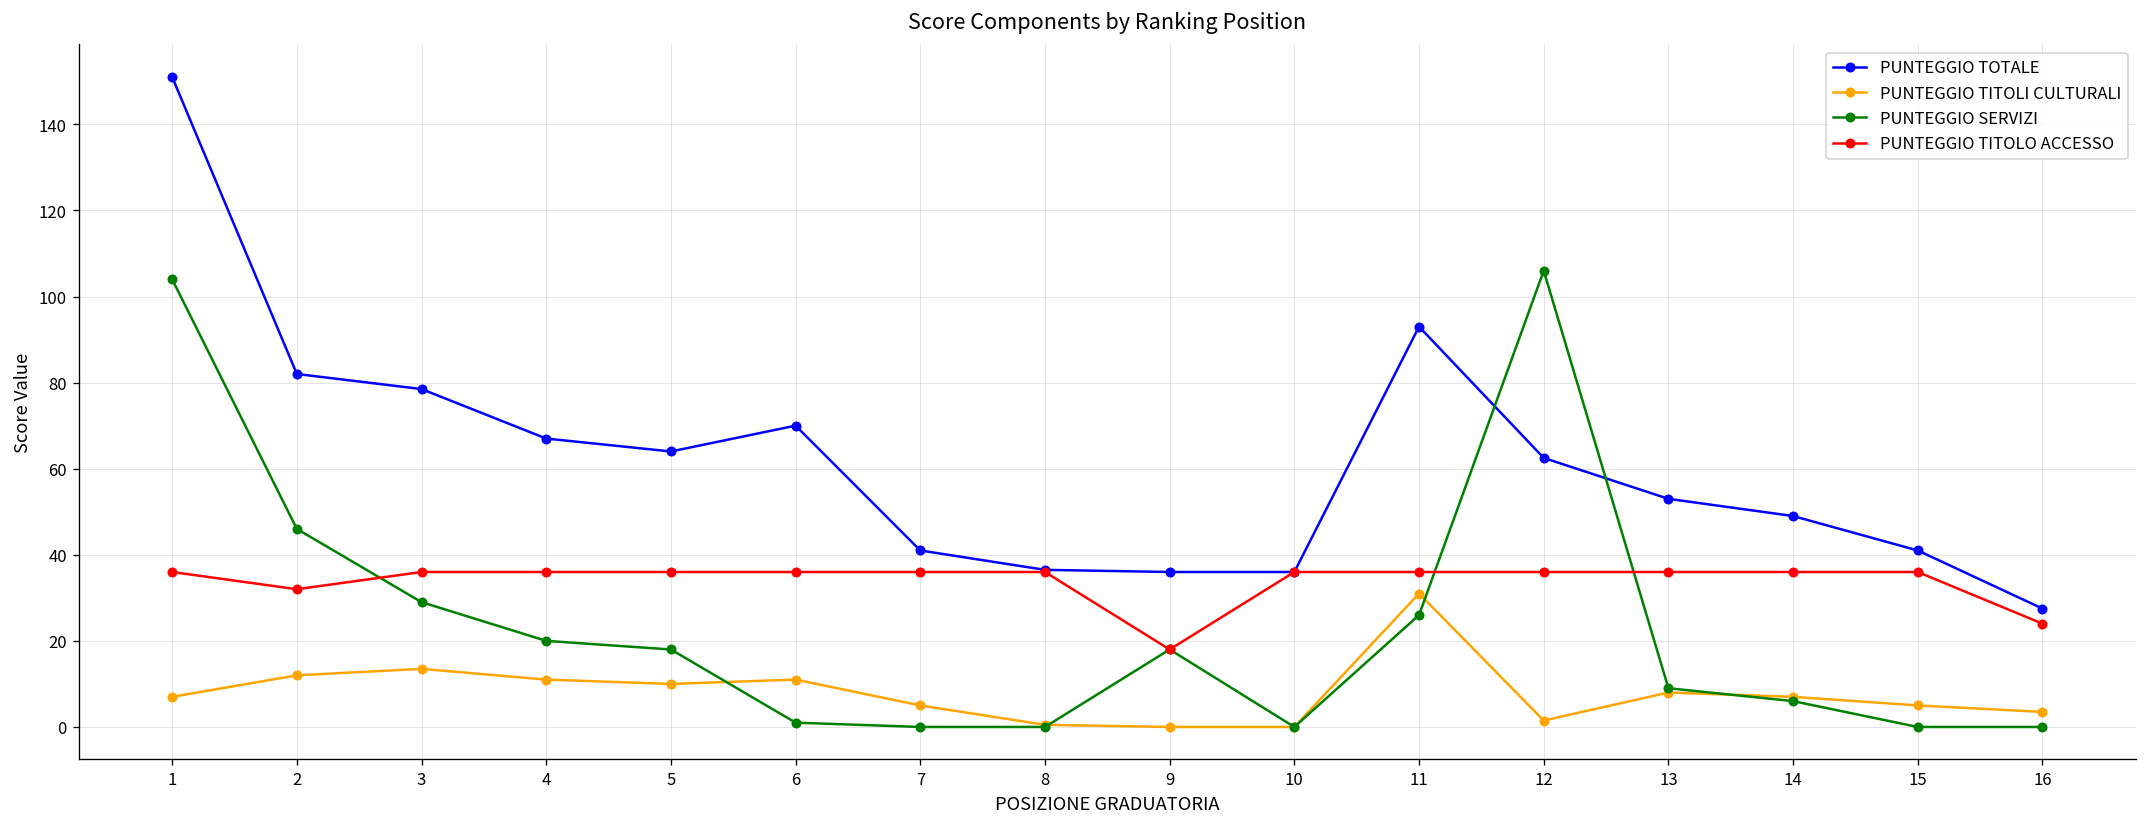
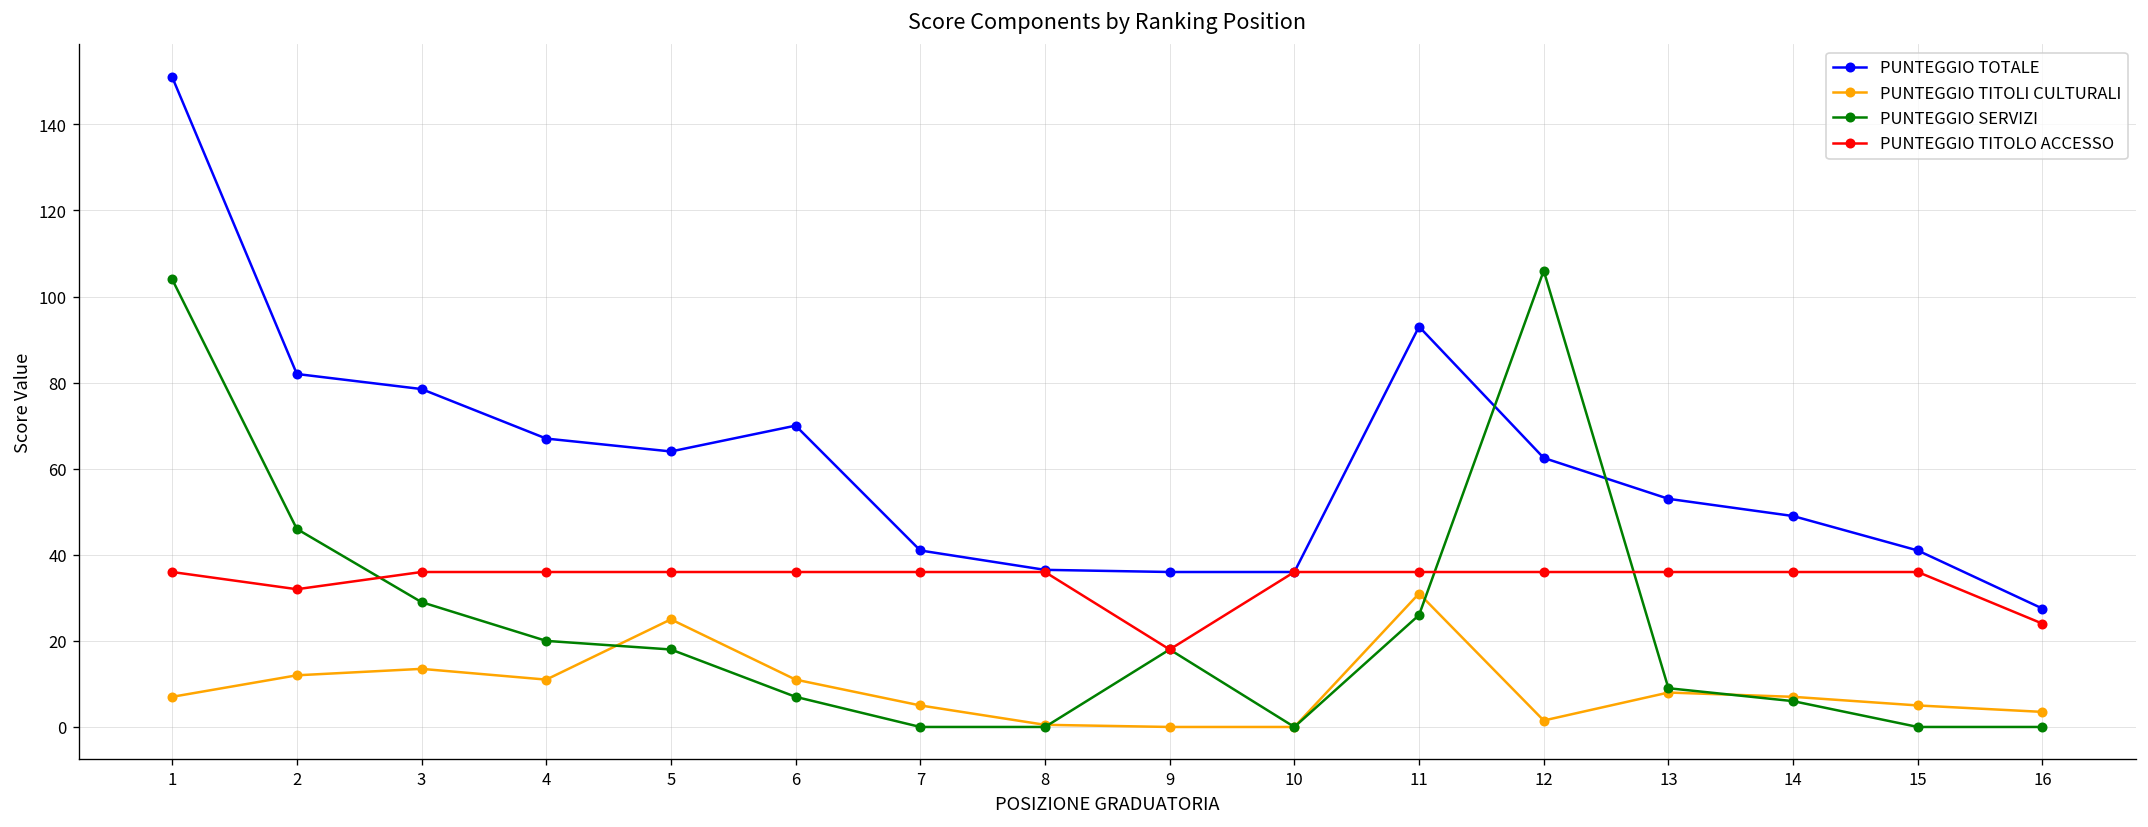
  {
    "PUNTEGGIO TOTALE": {
      "1": 151,
      "2": 82,
      "3": 79,
      "4": 67,
      "5": 64,
      "6": 70,
      "7": 41,
      "9": 36,
      "11": 93,
      "12": 63,
      "13": 53,
      "14": 49,
      "15": 41,
      "16": 28
    },
    "PUNTEGGIO TITOLI CULTURALI": {
      "1": 7,
      "2": 12,
      "3": 14,
      "4": 11,
-     "5": 10,
+     "5": 25,
      "6": 11,
      "7": 5,
      "9": 0,
      "11": 31,
      "12": 2,
      "13": 8,
      "14": 7,
      "15": 5,
      "16": 4
    },
    "PUNTEGGIO SERVIZI": {
      "1": 104,
      "2": 46,
      "3": 29,
      "4": 20,
      "5": 18,
-     "6": 1,
+     "6": 7,
      "7": 0,
      "11": 26,
      "12": 106,
      "13": 9,
      "14": 6,
      "15": 0,
      "16": 0
    },
    "PUNTEGGIO TITOLO ACCESSO": {
      "1": 36,
      "2": 32,
      "3": 36,
      "4": 36,
      "5": 36,
      "6": 36,
      "7": 36,
      "11": 36,
      "12": 36,
      "13": 36,
      "14": 36,
      "15": 36,
      "16": 24
    }
  }
